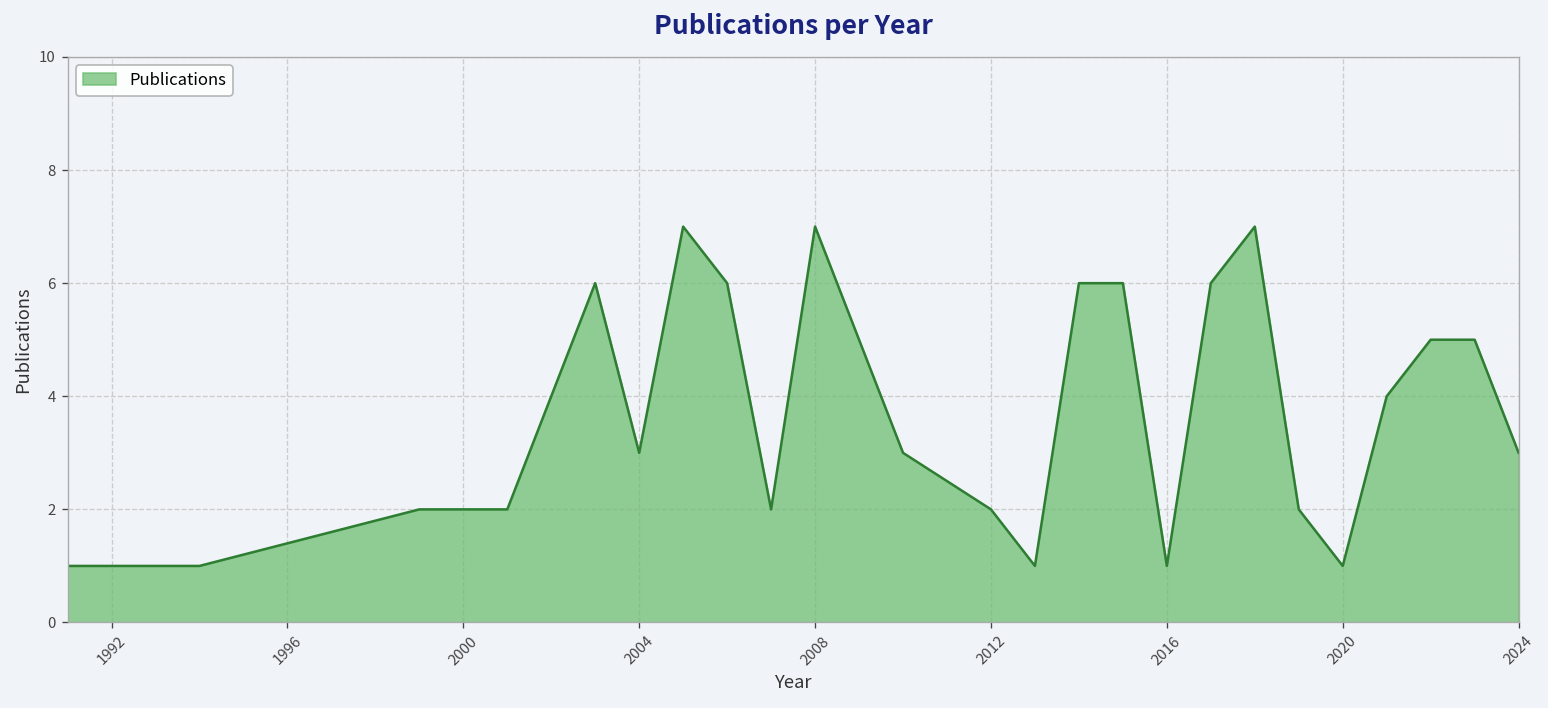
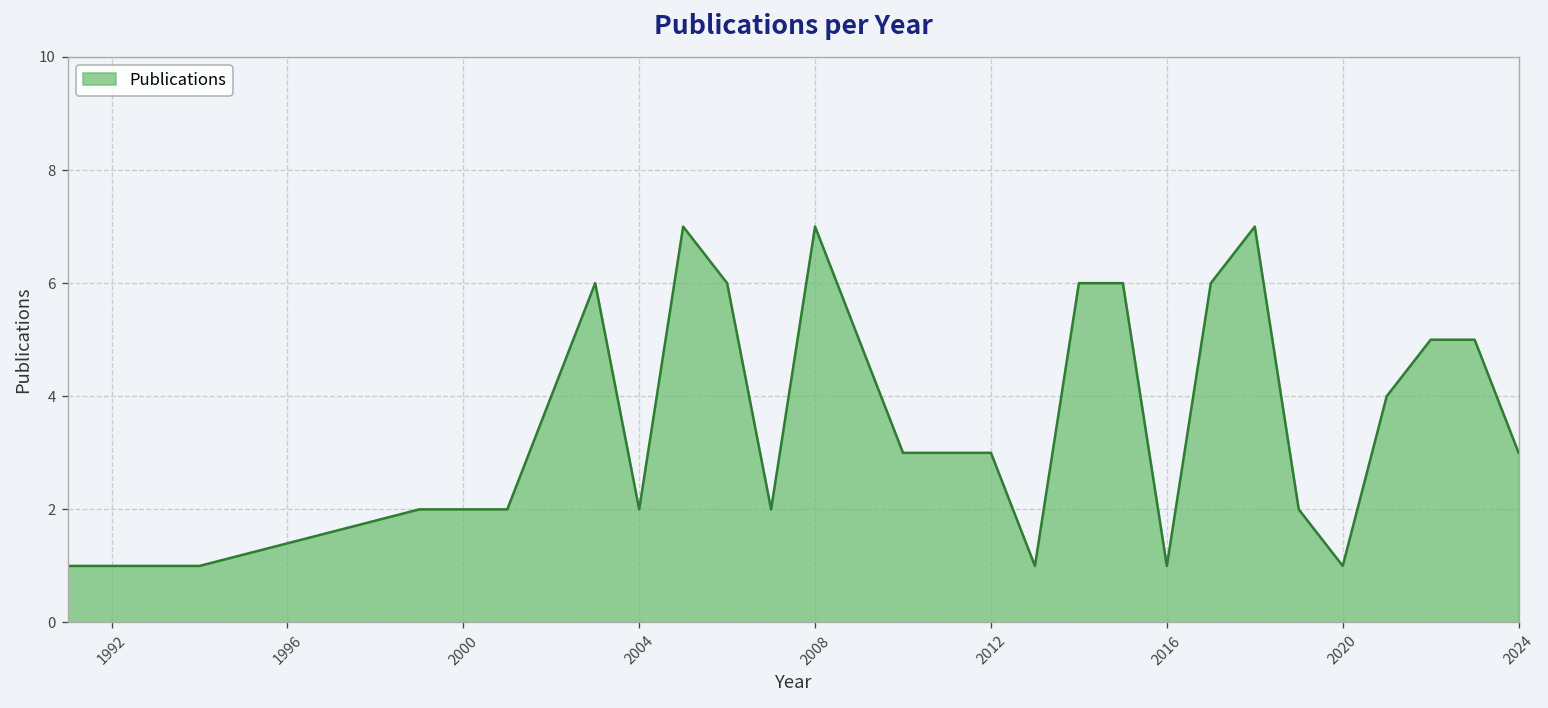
  {
-   "2004": 3,
+   "2004": 2,
    "2008": 7,
-   "2012": 2,
+   "2012": 3,
    "2016": 1,
    "2020": 1,
    "2024": 3
  }
